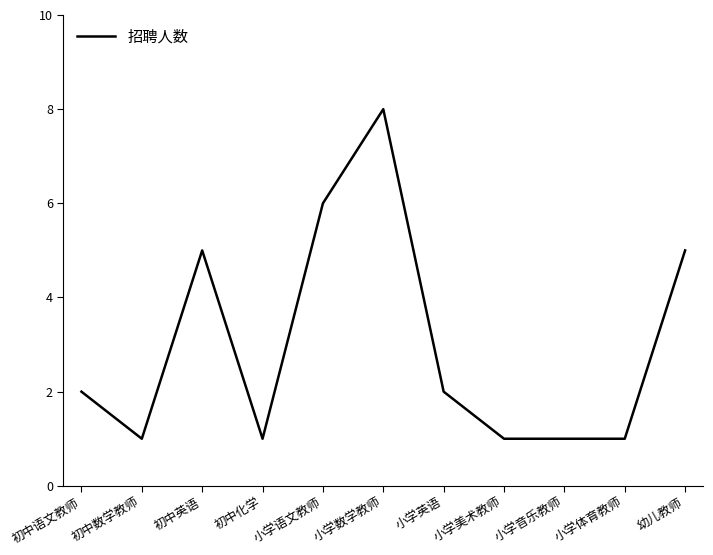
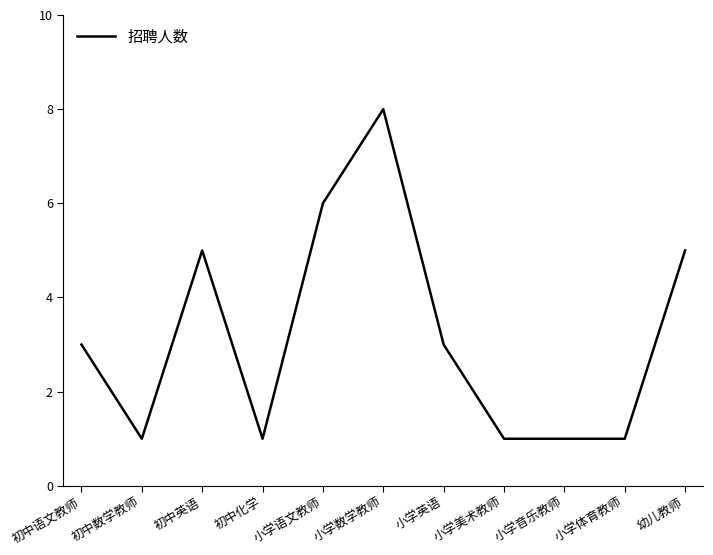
  {
-   "初中语文教师": 2,
+   "初中语文教师": 3,
    "初中数学教师": 1,
    "初中英语": 5,
    "初中化学": 1,
    "小学语文教师": 6,
    "小学数学教师": 8,
-   "小学英语": 2,
+   "小学英语": 3,
    "小学美术教师": 1,
    "小学音乐教师": 1,
    "小学体育教师": 1,
    "幼儿教师": 5
  }
